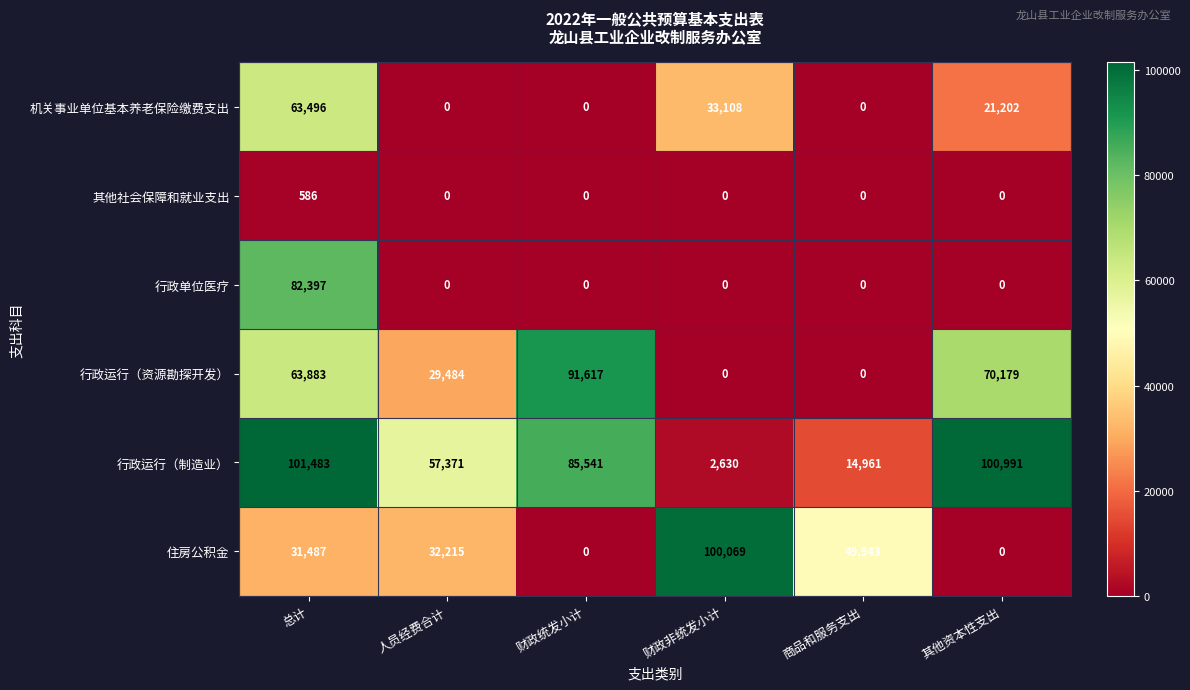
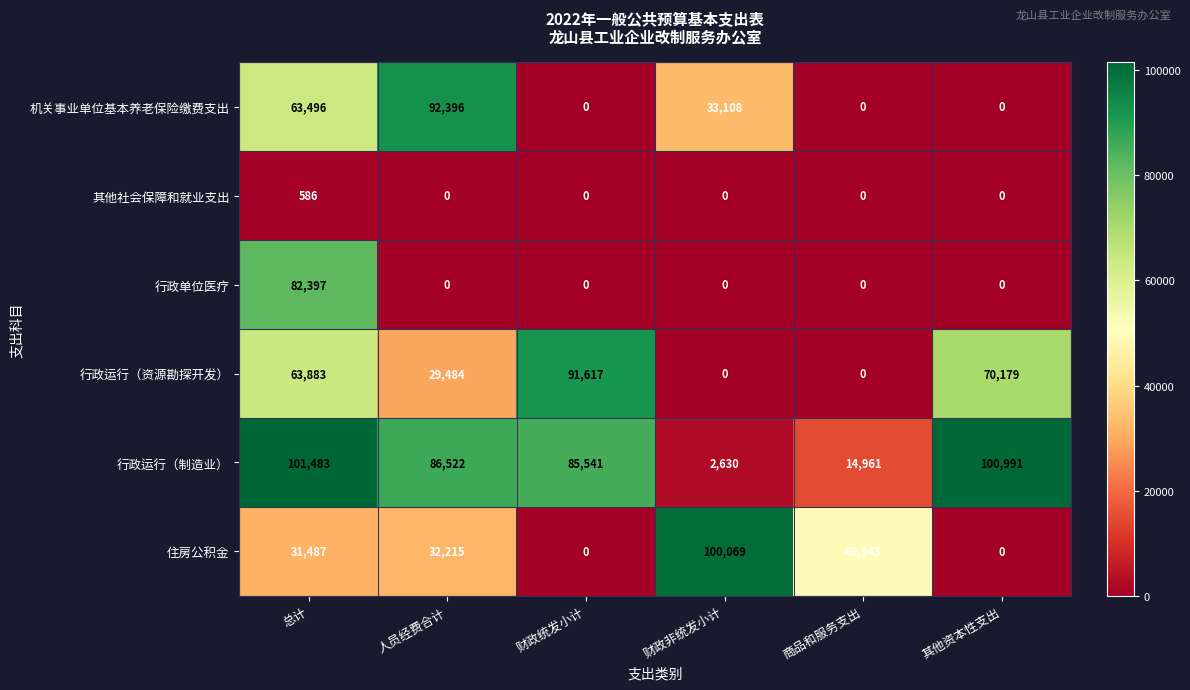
  {
    "机关事业单位基本养老保险缴费支出": {
      "总计": "63,496",
-     "人员经费合计": "0",
+     "人员经费合计": "92,396",
      "财政统发小计": "0",
      "财政非统发小计": "33,108",
      "商品和服务支出": "0",
-     "其他资本性支出": "21,202"
+     "其他资本性支出": "0"
    },
    "其他社会保障和就业支出": {
      "总计": "586",
      "人员经费合计": "0",
      "财政统发小计": "0",
      "财政非统发小计": "0",
      "商品和服务支出": "0",
      "其他资本性支出": "0"
    },
    "行政单位医疗": {
      "总计": "82,397",
      "人员经费合计": "0",
      "财政统发小计": "0",
      "财政非统发小计": "0",
      "商品和服务支出": "0",
      "其他资本性支出": "0"
    },
    "行政运行（资源勘探开发）": {
      "总计": "63,883",
      "人员经费合计": "29,484",
      "财政统发小计": "91,617",
      "财政非统发小计": "0",
      "商品和服务支出": "0",
      "其他资本性支出": "70,179"
    },
    "行政运行（制造业）": {
      "总计": "101,483",
-     "人员经费合计": "57,371",
+     "人员经费合计": "86,522",
      "财政统发小计": "85,541",
      "财政非统发小计": "2,630",
      "商品和服务支出": "14,961",
      "其他资本性支出": "100,991"
    },
    "住房公积金": {
      "总计": "31,487",
      "人员经费合计": "32,215",
      "财政统发小计": "0",
      "财政非统发小计": "100,069",
      "商品和服务支出": "49,943",
      "其他资本性支出": "0"
    }
  }
